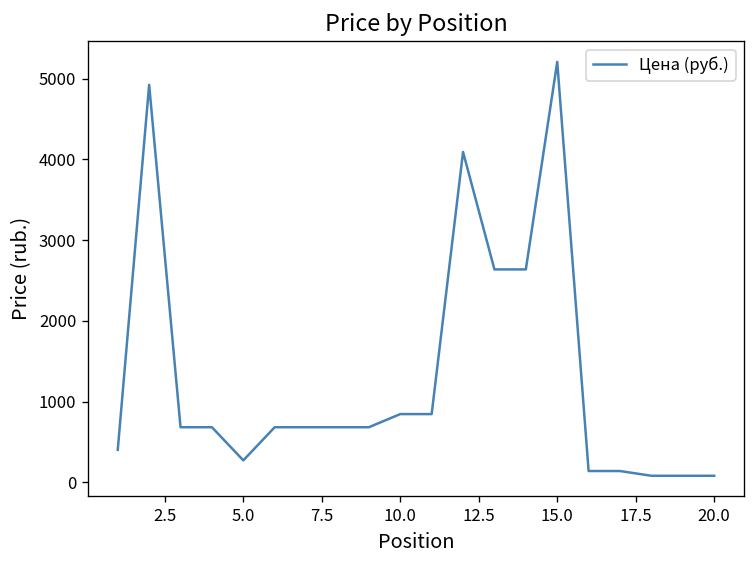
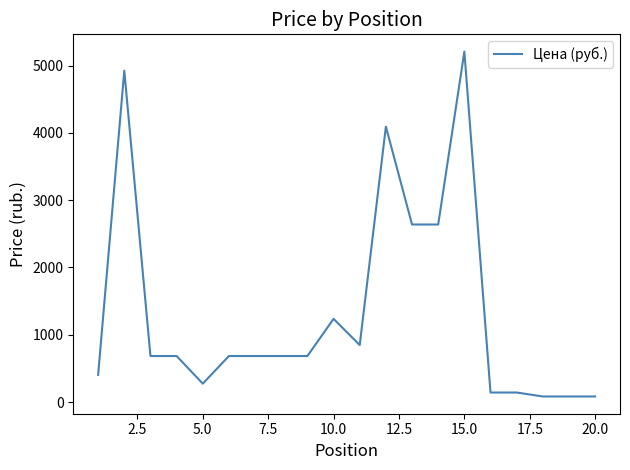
  {
    "5.0": 300,
-   "10.0": 800,
+   "10.0": 1200,
    "15.0": 5200,
    "20.0": 100
  }
